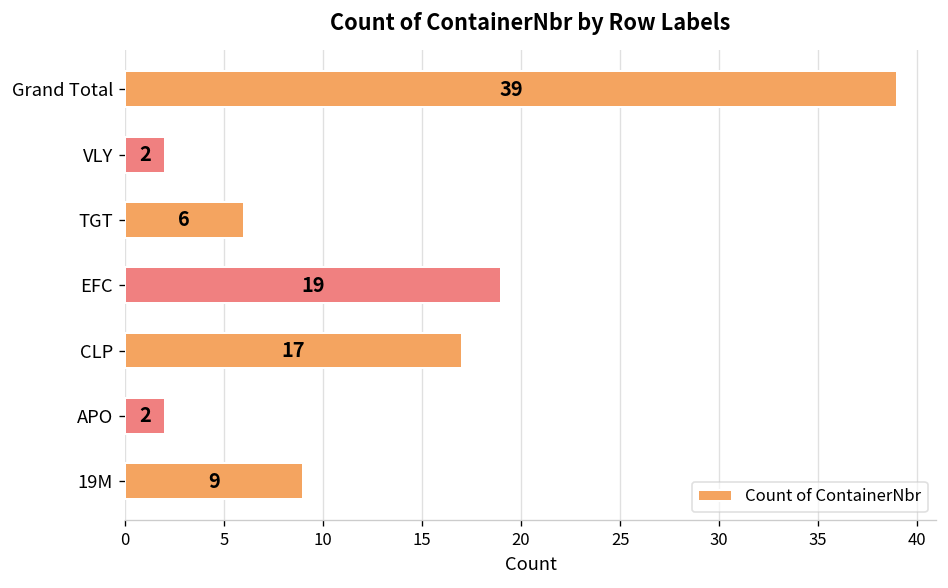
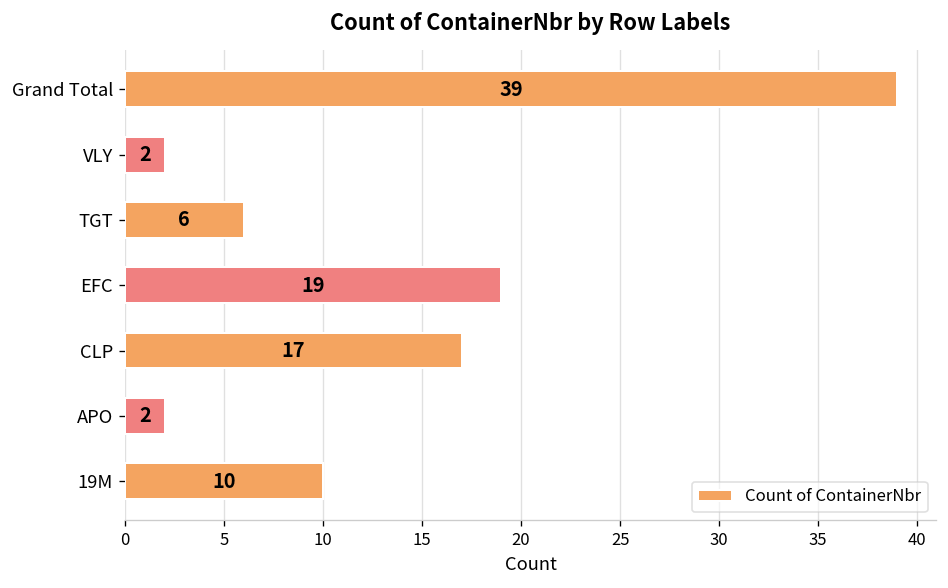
  {
    "Grand Total": 39,
    "VLY": 2,
    "TGT": 6,
    "EFC": 19,
    "CLP": 17,
    "APO": 2,
-   "19M": 9
+   "19M": 10
  }
